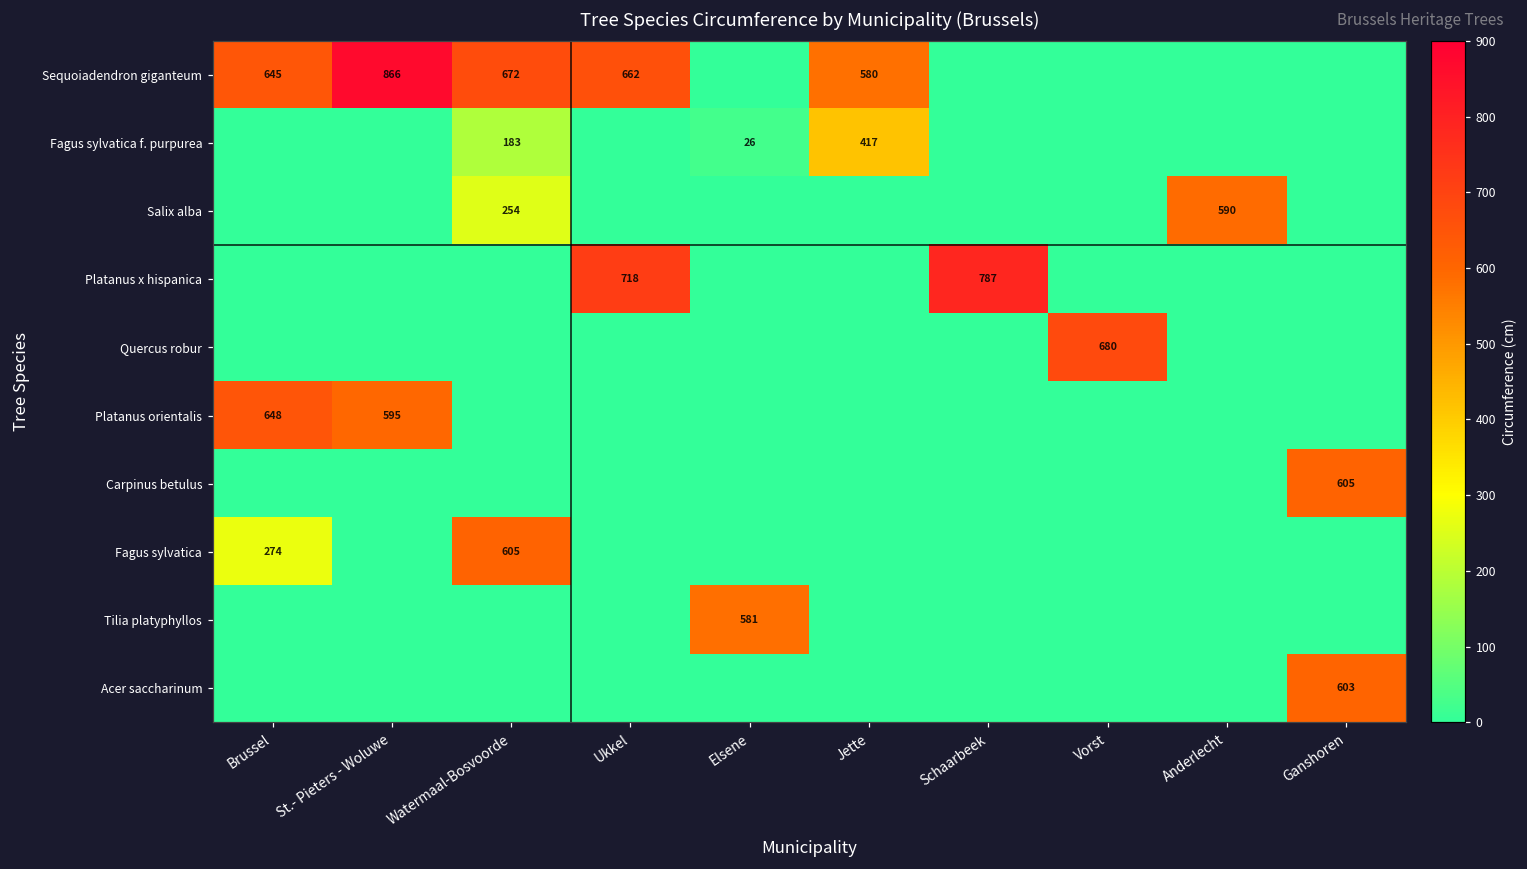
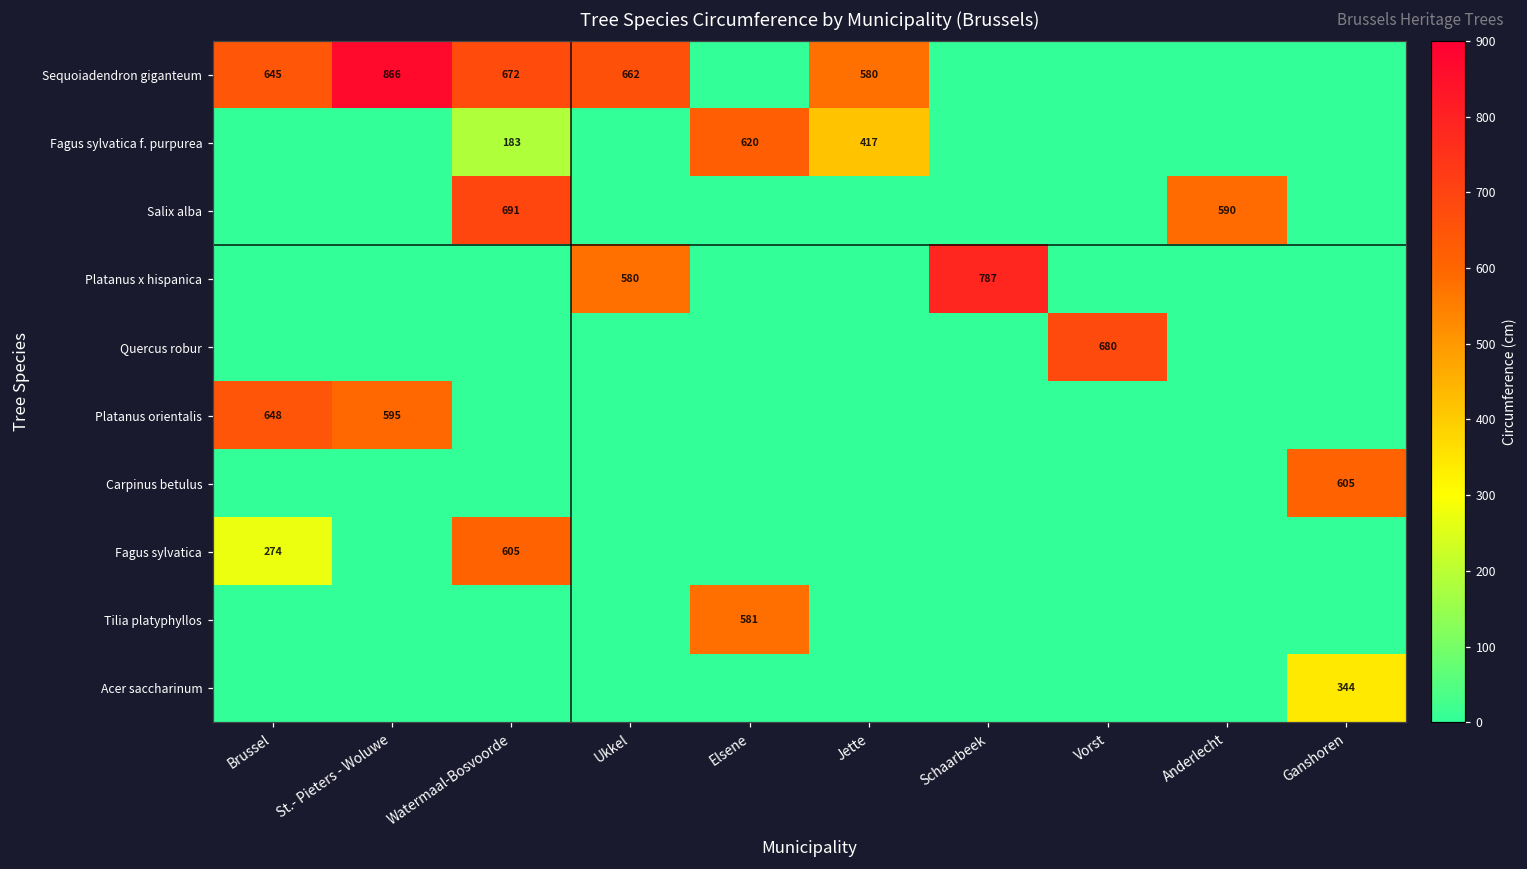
  {
    "Sequoiadendron giganteum": {
      "Brussel": 645,
      "St.- Pieters - Woluwe": 866,
      "Watermaal-Bosvoorde": 672,
      "Ukkel": 662,
      "Jette": 580
    },
    "Fagus sylvatica f. purpurea": {
      "Watermaal-Bosvoorde": 183,
-     "Elsene": 26,
+     "Elsene": 620,
      "Jette": 417
    },
    "Salix alba": {
-     "Watermaal-Bosvoorde": 254,
+     "Watermaal-Bosvoorde": 691,
      "Anderlecht": 590
    },
    "Platanus x hispanica": {
-     "Ukkel": 718,
+     "Ukkel": 580,
      "Schaarbeek": 787
    },
    "Quercus robur": {
      "Vorst": 680
    },
    "Platanus orientalis": {
      "Brussel": 648,
      "St.- Pieters - Woluwe": 595
    },
    "Carpinus betulus": {
      "Ganshoren": 605
    },
    "Fagus sylvatica": {
      "Brussel": 274,
      "Watermaal-Bosvoorde": 605
    },
    "Tilia platyphyllos": {
      "Elsene": 581
    },
    "Acer saccharinum": {
-     "Ganshoren": 603
+     "Ganshoren": 344
    }
  }
